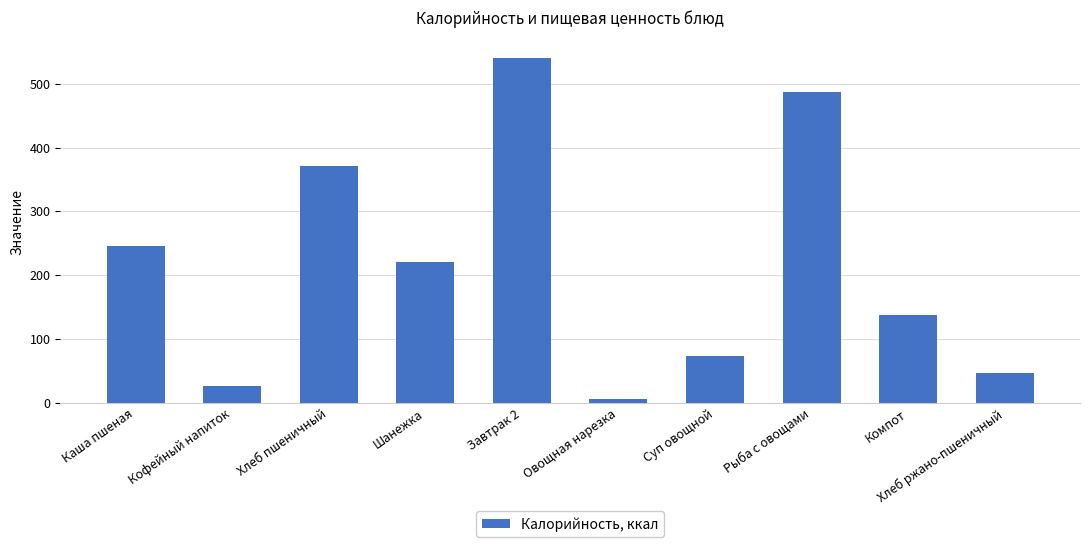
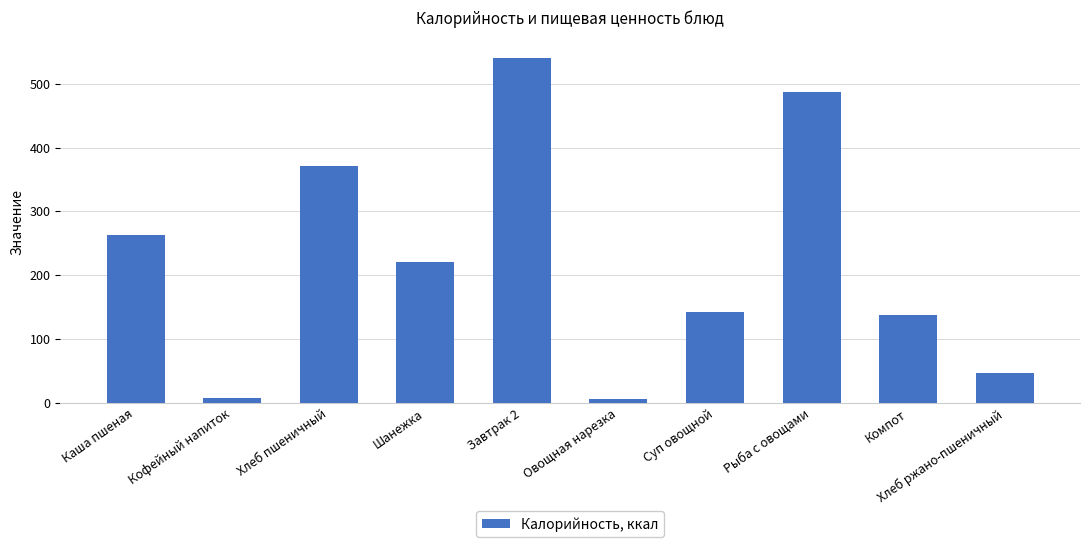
  {
-   "Каша пшеная": 250,
-   "Кофейный напиток": 30,
+   "Каша пшеная": 260,
+   "Кофейный напиток": 10,
    "Хлеб пшеничный": 370,
    "Шанежка": 220,
    "Завтрак 2": 540,
    "Овощная нарезка": 10,
-   "Суп овощной": 70,
+   "Суп овощной": 140,
    "Рыба с овощами": 490,
    "Компот": 140,
    "Хлеб ржано-пшеничный": 50
  }
